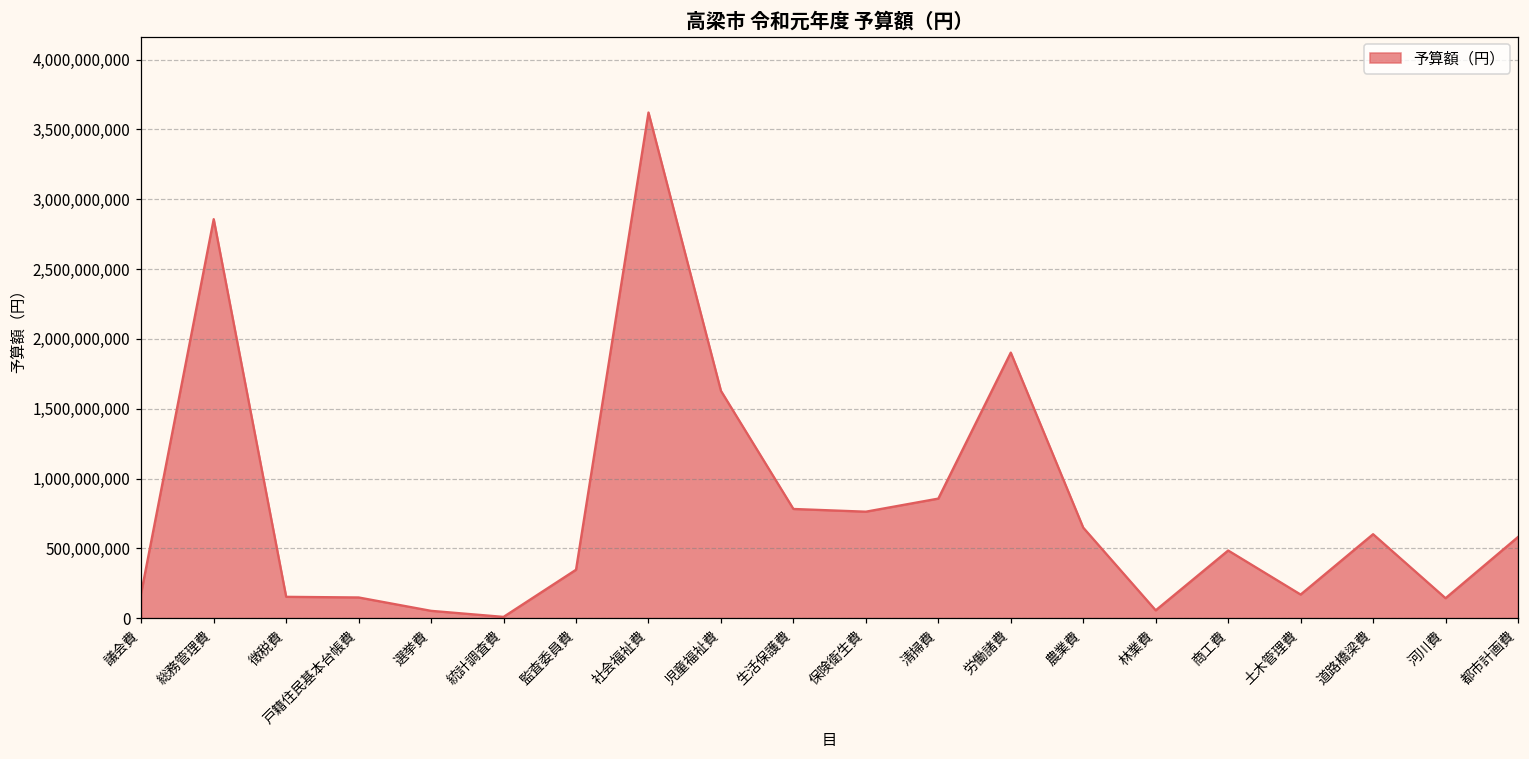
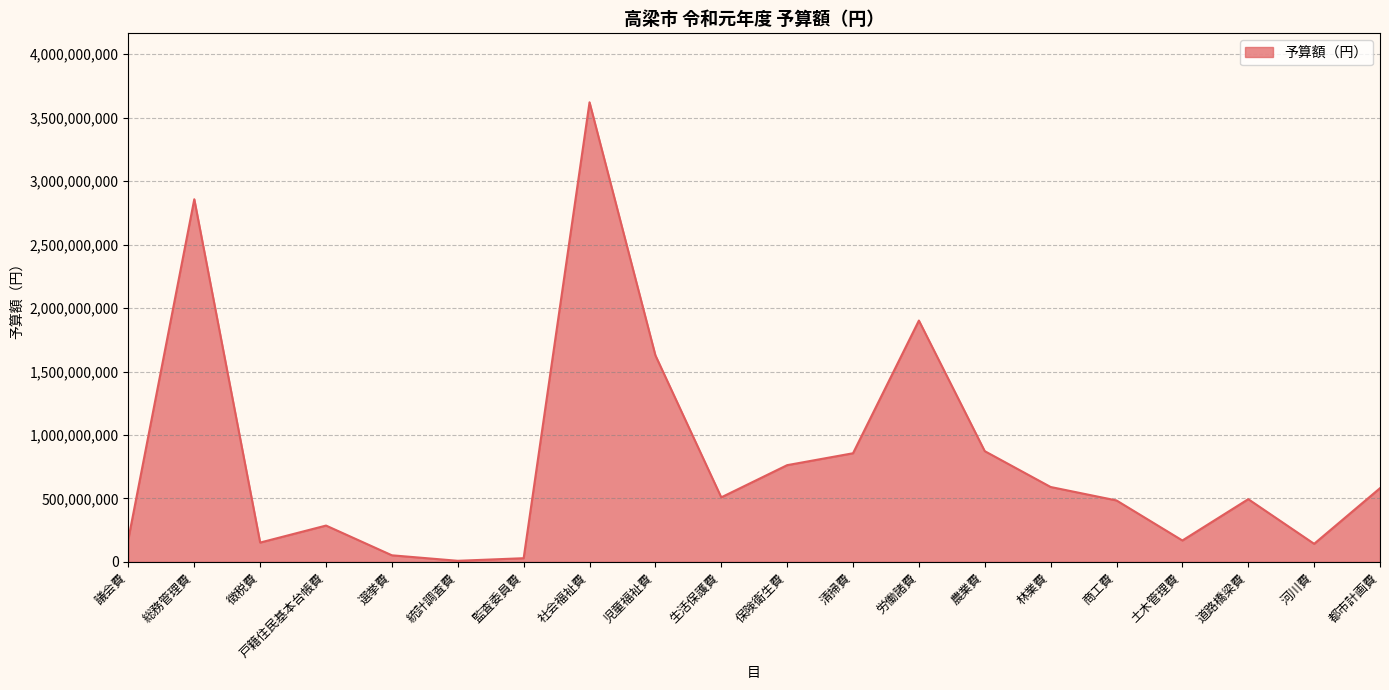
  {
    "議会費": "180,000,000",
    "総務管理費": "2,860,000,000",
    "徴税費": "150,000,000",
-   "戸籍住民基本台帳費": "150,000,000",
+   "戸籍住民基本台帳費": "290,000,000",
    "選挙費": "50,000,000",
    "統計調査費": "10,000,000",
-   "監査委員費": "350,000,000",
+   "監査委員費": "30,000,000",
    "社会福祉費": "3,620,000,000",
    "児童福祉費": "1,630,000,000",
-   "生活保護費": "780,000,000",
+   "生活保護費": "510,000,000",
    "保険衛生費": "760,000,000",
    "清掃費": "860,000,000",
    "労働諸費": "1,900,000,000",
-   "農業費": "650,000,000",
-   "林業費": "60,000,000",
+   "農業費": "870,000,000",
+   "林業費": "590,000,000",
    "商工費": "480,000,000",
    "土木管理費": "170,000,000",
-   "道路橋梁費": "600,000,000",
+   "道路橋梁費": "490,000,000",
    "河川費": "140,000,000",
    "都市計画費": "580,000,000"
  }
